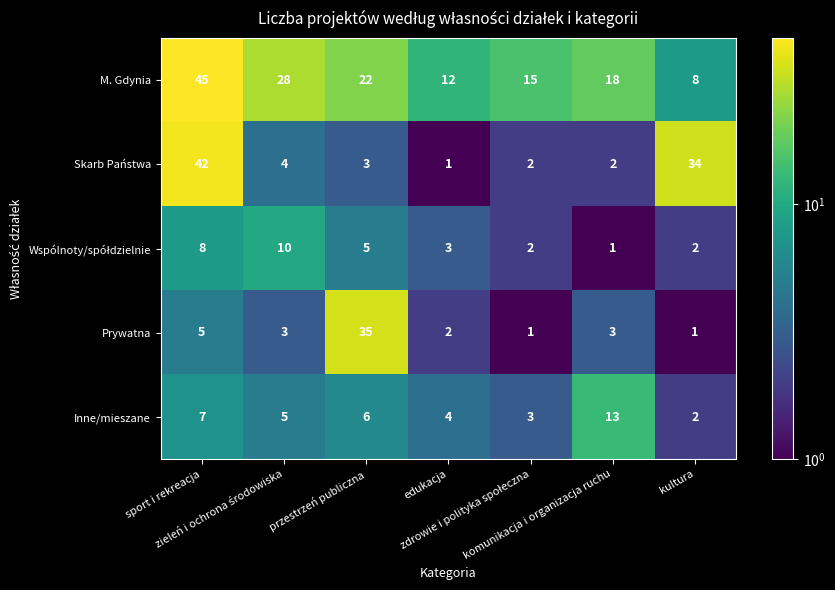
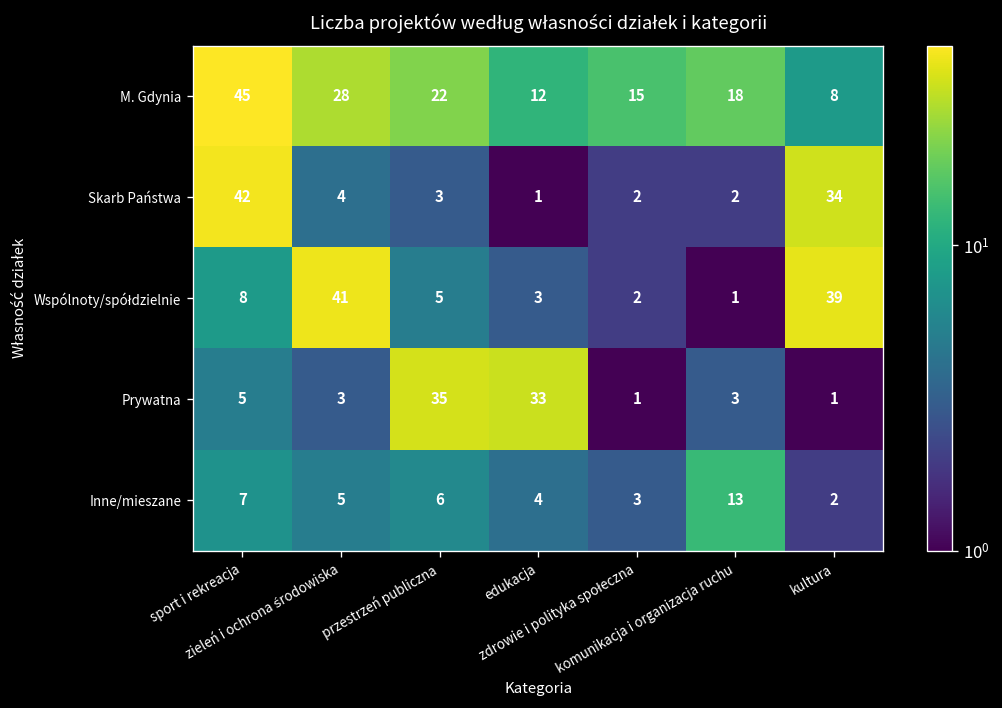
  {
    "M. Gdynia": {
      "sport i rekreacja": 45,
      "zieleń i ochrona środowiska": 28,
      "przestrzeń publiczna": 22,
      "edukacja": 12,
      "zdrowie i polityka społeczna": 15,
      "komunikacja i organizacja ruchu": 18,
      "kultura": 8
    },
    "Skarb Państwa": {
      "sport i rekreacja": 42,
      "zieleń i ochrona środowiska": 4,
      "przestrzeń publiczna": 3,
      "edukacja": 1,
      "zdrowie i polityka społeczna": 2,
      "komunikacja i organizacja ruchu": 2,
      "kultura": 34
    },
    "Wspólnoty/spółdzielnie": {
      "sport i rekreacja": 8,
-     "zieleń i ochrona środowiska": 10,
+     "zieleń i ochrona środowiska": 41,
      "przestrzeń publiczna": 5,
      "edukacja": 3,
      "zdrowie i polityka społeczna": 2,
      "komunikacja i organizacja ruchu": 1,
-     "kultura": 2
+     "kultura": 39
    },
    "Prywatna": {
      "sport i rekreacja": 5,
      "zieleń i ochrona środowiska": 3,
      "przestrzeń publiczna": 35,
-     "edukacja": 2,
+     "edukacja": 33,
      "zdrowie i polityka społeczna": 1,
      "komunikacja i organizacja ruchu": 3,
      "kultura": 1
    },
    "Inne/mieszane": {
      "sport i rekreacja": 7,
      "zieleń i ochrona środowiska": 5,
      "przestrzeń publiczna": 6,
      "edukacja": 4,
      "zdrowie i polityka społeczna": 3,
      "komunikacja i organizacja ruchu": 13,
      "kultura": 2
    }
  }
